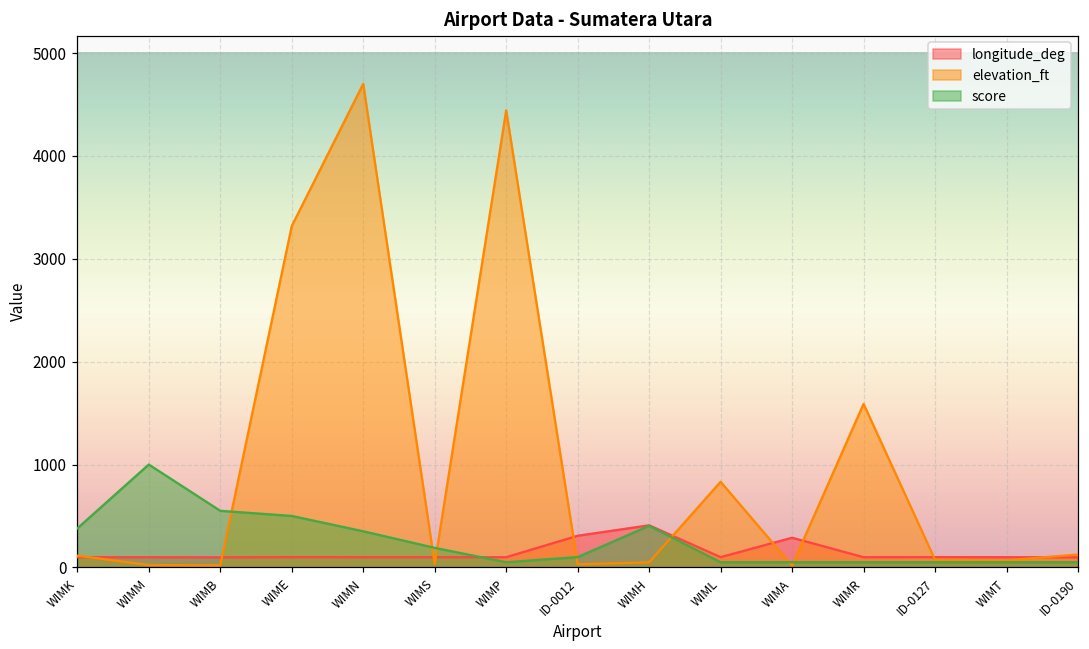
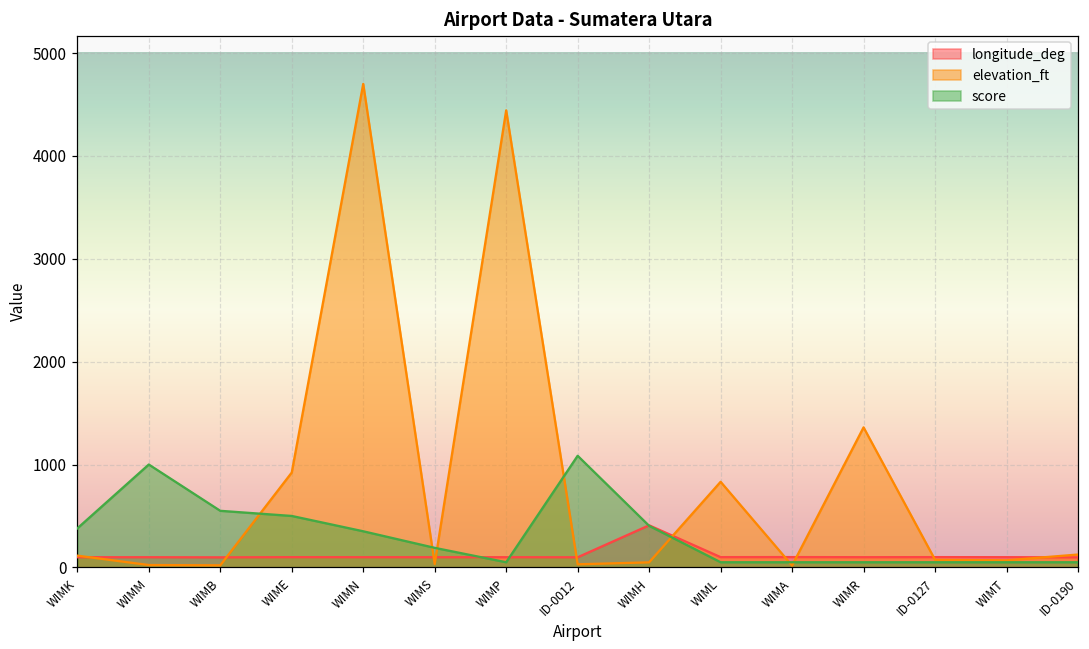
  {
    "longitude_deg": {
      "WIMM": 100,
      "WIMB": 100,
      "WIME": 100,
      "WIMN": 100,
      "WIMS": 100,
      "WIMP": 100,
-     "ID-0012": 300,
+     "ID-0012": 100,
      "WIML": 100,
-     "WIMA": 300,
+     "WIMA": 100,
      "WIMR": 100,
      "WIMT": 100,
      "ID-0190": 100
    },
    "elevation_ft": {
      "WIMM": 0,
      "WIMB": 0,
-     "WIME": 3300,
+     "WIME": 900,
      "WIMN": 4700,
      "WIMS": 0,
      "WIMP": 4400,
      "ID-0012": 0,
      "WIMH": 0,
      "WIML": 800,
      "WIMA": 0,
-     "WIMR": 1600,
+     "WIMR": 1400,
      "ID-0190": 100
    },
    "score": {
      "WIMK": 400,
      "WIMM": 1000,
      "WIMB": 600,
      "WIME": 500,
      "WIMN": 400,
      "WIMS": 200,
      "WIMP": 100,
-     "ID-0012": 100,
+     "ID-0012": 1100,
      "WIML": 100,
      "WIMA": 100,
      "WIMR": 100,
      "ID-0190": 100
    }
  }
